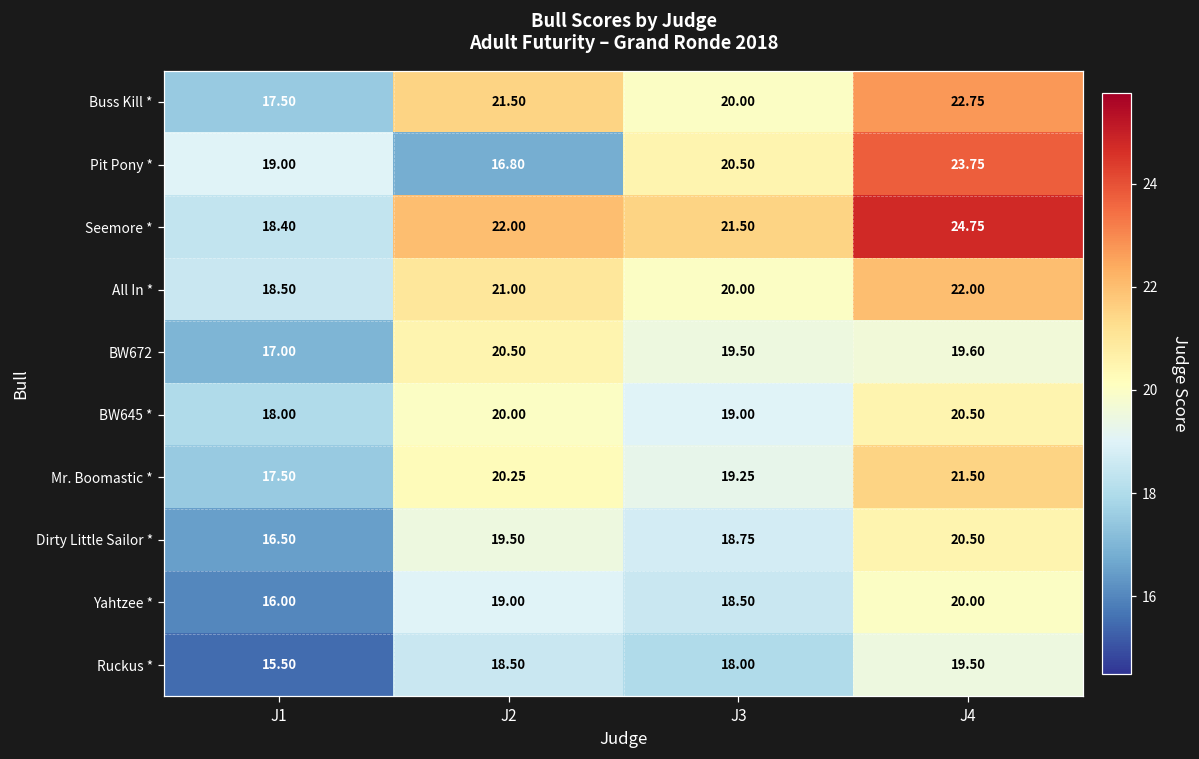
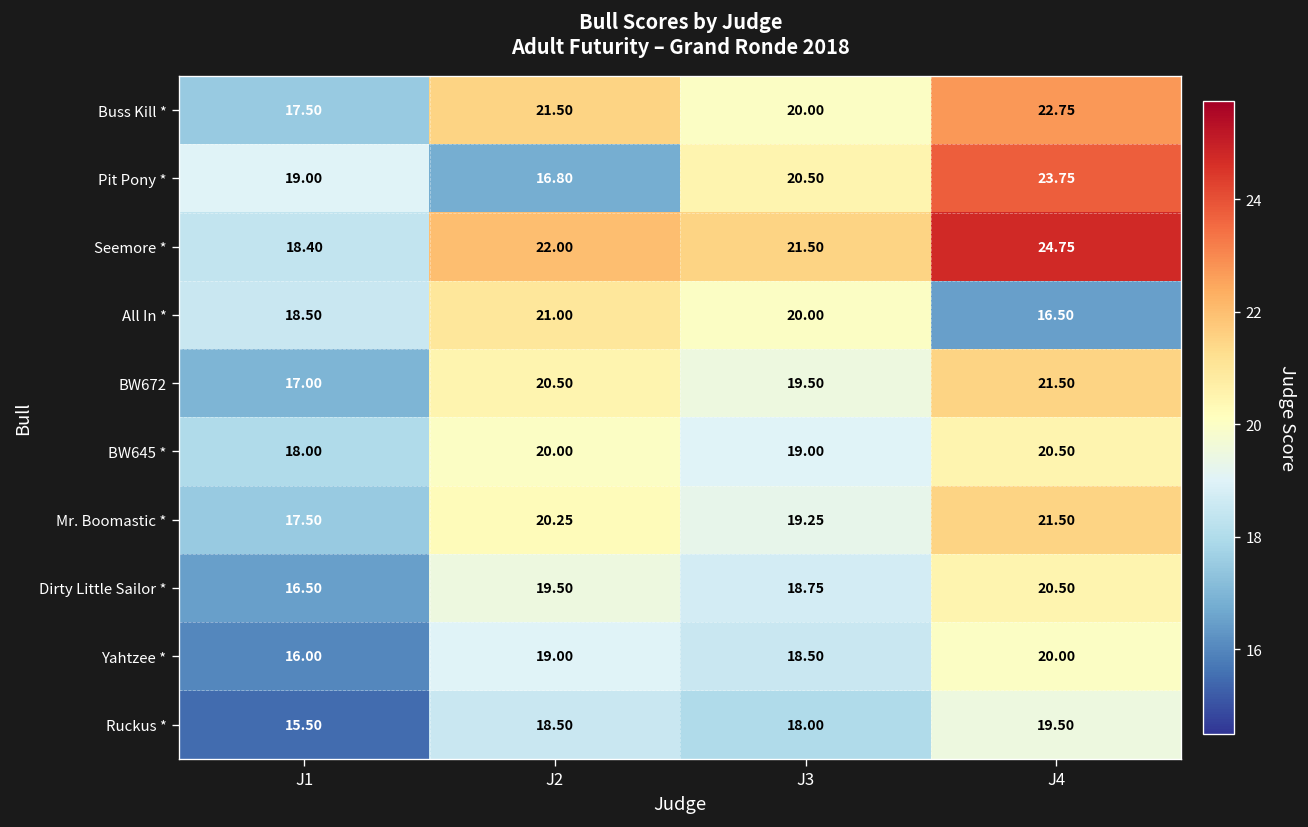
  {
    "Buss Kill *": {
      "J1": 17.50,
      "J2": 21.50,
      "J3": 20.00,
      "J4": 22.75
    },
    "Pit Pony *": {
      "J1": 19.00,
      "J2": 16.80,
      "J3": 20.50,
      "J4": 23.75
    },
    "Seemore *": {
      "J1": 18.40,
      "J2": 22.00,
      "J3": 21.50,
      "J4": 24.75
    },
    "All In *": {
      "J1": 18.50,
      "J2": 21.00,
      "J3": 20.00,
-     "J4": 22.00
+     "J4": 16.50
    },
    "BW672": {
      "J1": 17.00,
      "J2": 20.50,
      "J3": 19.50,
-     "J4": 19.60
+     "J4": 21.50
    },
    "BW645 *": {
      "J1": 18.00,
      "J2": 20.00,
      "J3": 19.00,
      "J4": 20.50
    },
    "Mr. Boomastic *": {
      "J1": 17.50,
      "J2": 20.25,
      "J3": 19.25,
      "J4": 21.50
    },
    "Dirty Little Sailor *": {
      "J1": 16.50,
      "J2": 19.50,
      "J3": 18.75,
      "J4": 20.50
    },
    "Yahtzee *": {
      "J1": 16.00,
      "J2": 19.00,
      "J3": 18.50,
      "J4": 20.00
    },
    "Ruckus *": {
      "J1": 15.50,
      "J2": 18.50,
      "J3": 18.00,
      "J4": 19.50
    }
  }
